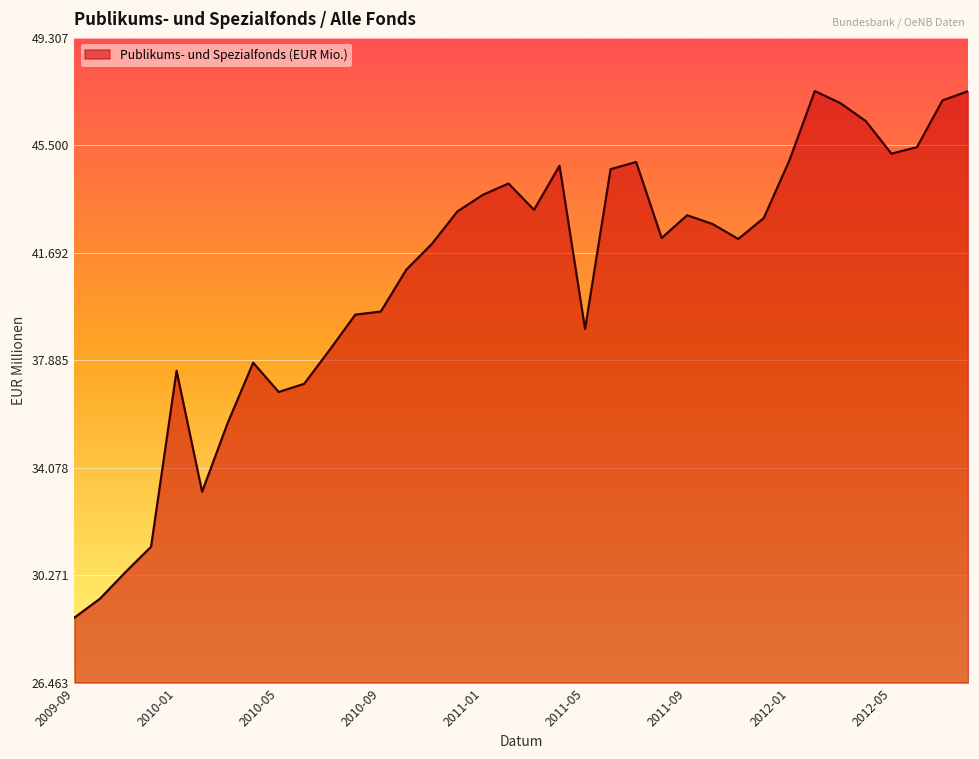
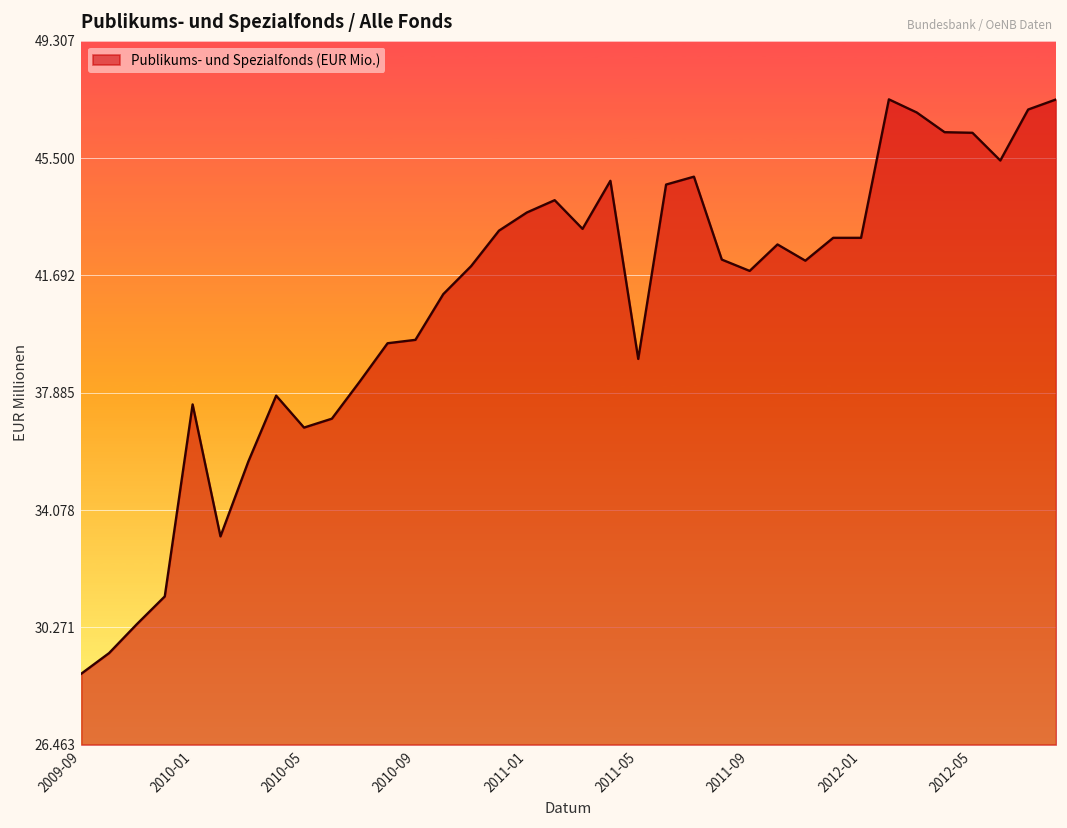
  {
    "2009-09": 28.8,
    "2010-01": 37.5,
    "2010-05": 36.8,
    "2010-09": 39.6,
    "2011-01": 43.7,
    "2011-05": 39.0,
-   "2011-09": 43.0,
-   "2012-01": 44.9,
-   "2012-05": 45.2
+   "2011-09": 41.8,
+   "2012-01": 42.9,
+   "2012-05": 46.3
  }
